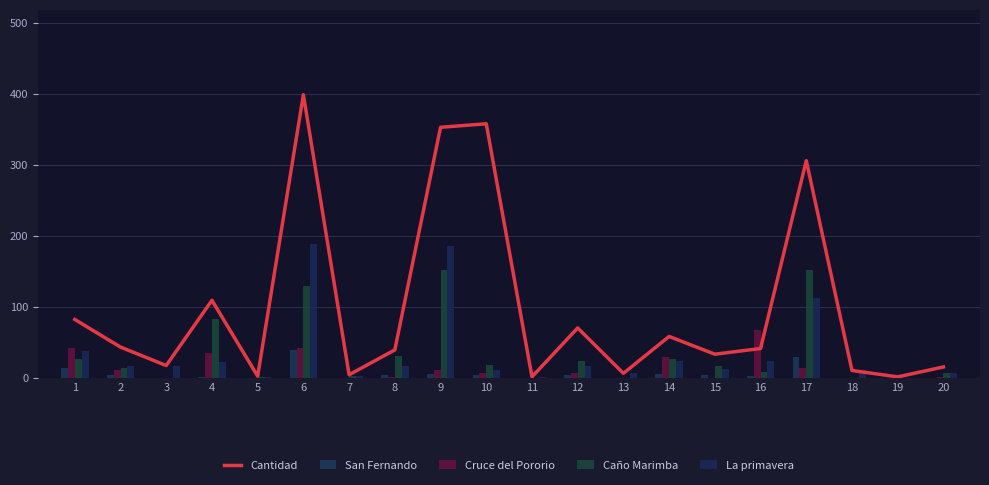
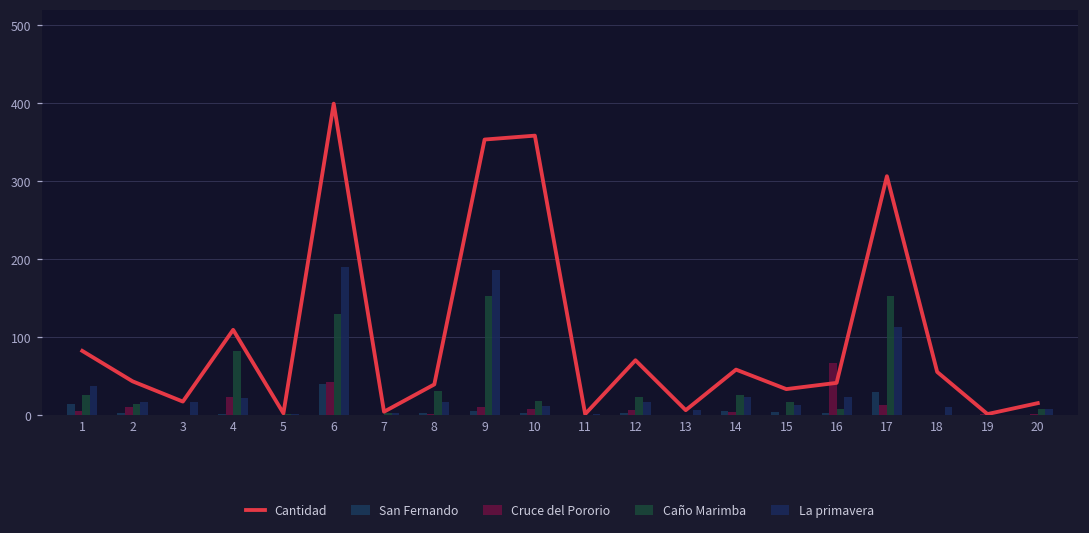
  {
    "Cantidad": {
      "1": 80,
      "2": 40,
      "3": 20,
      "4": 110,
      "5": 0,
      "6": 400,
      "7": 0,
      "8": 40,
      "9": 350,
      "10": 360,
      "11": 0,
      "12": 70,
      "13": 10,
      "14": 60,
      "15": 30,
      "16": 40,
      "17": 310,
-     "18": 10,
+     "18": 60,
      "19": 0,
      "20": 20
    },
    "Cruce del Pororio": {
-     "1": 40,
+     "1": 10,
      "2": 10,
      "3": 0,
-     "4": 40,
+     "4": 20,
      "5": 0,
      "6": 40,
      "7": 0,
      "9": 10,
      "10": 10,
      "11": 0,
      "12": 10,
      "13": 0,
-     "14": 30,
+     "14": 0,
      "15": 0,
      "16": 70,
      "17": 10,
      "18": 0
    }
  }
